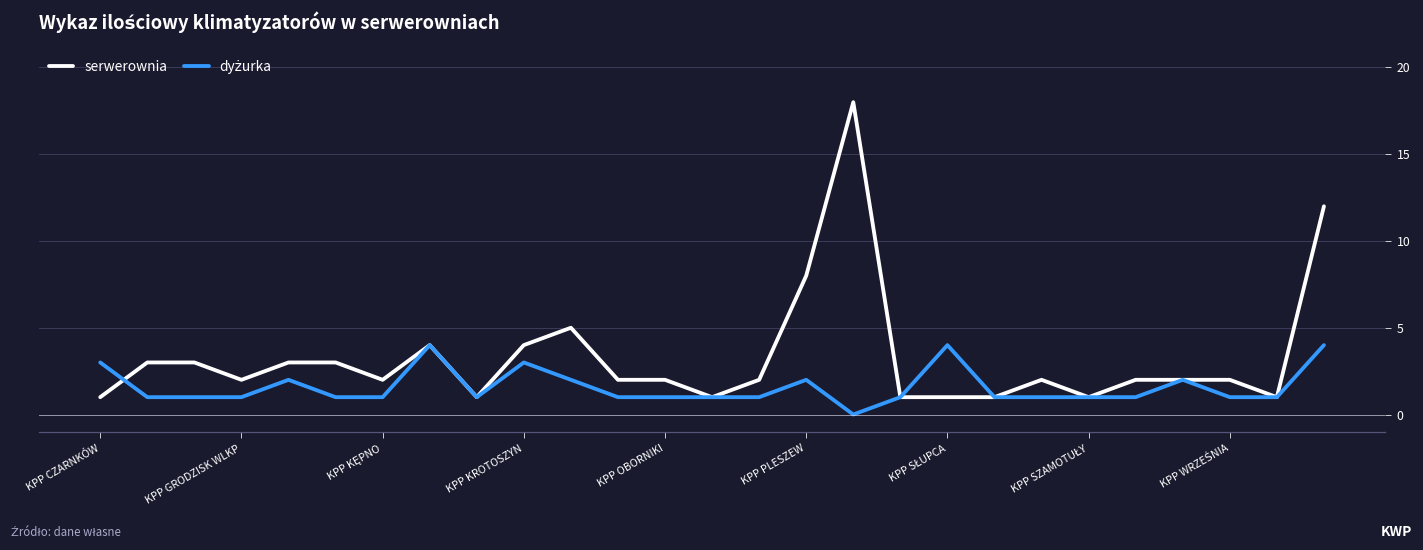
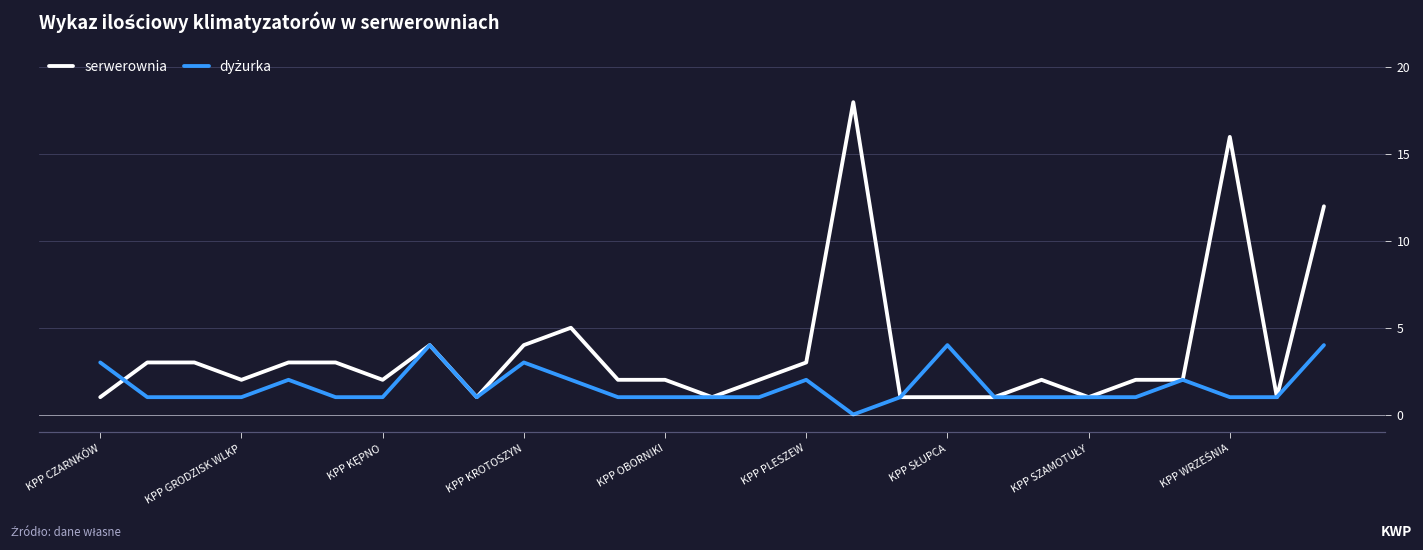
  {
    "serwerownia": {
      "KPP CZARNKÓW": 1,
      "KPP GRODZISK WLKP": 2,
      "KPP KĘPNO": 2,
      "KPP KROTOSZYN": 4,
      "KPP OBORNIKI": 2,
-     "KPP PLESZEW": 8,
+     "KPP PLESZEW": 3,
      "KPP SŁUPCA": 1,
-     "KPP WRZEŚNIA": 2
+     "KPP WRZEŚNIA": 16
    },
    "dyżurka": {
      "KPP CZARNKÓW": 3,
      "KPP GRODZISK WLKP": 1,
      "KPP KĘPNO": 1,
      "KPP KROTOSZYN": 3,
      "KPP OBORNIKI": 1,
      "KPP PLESZEW": 2,
      "KPP SŁUPCA": 4,
      "KPP WRZEŚNIA": 1
    }
  }
